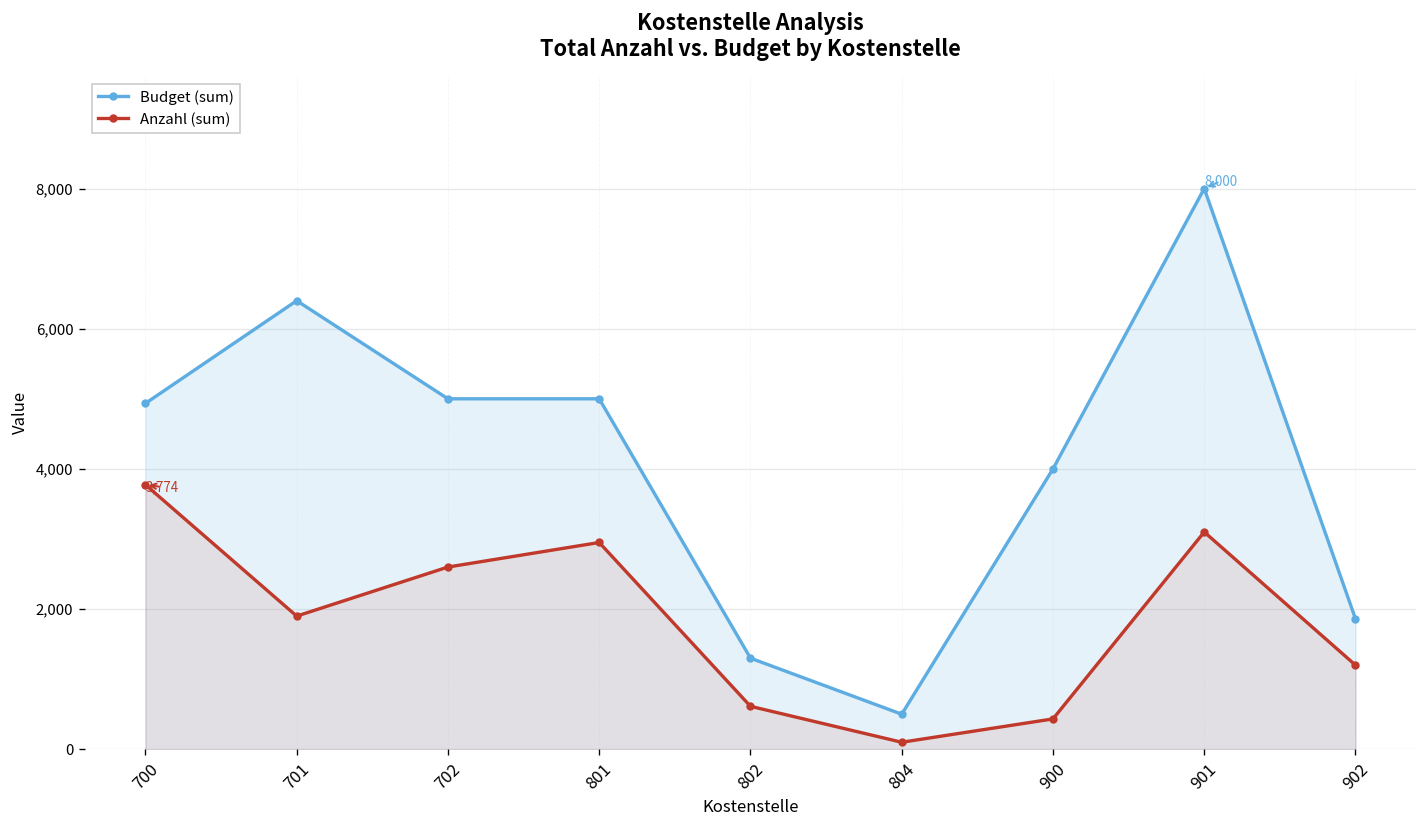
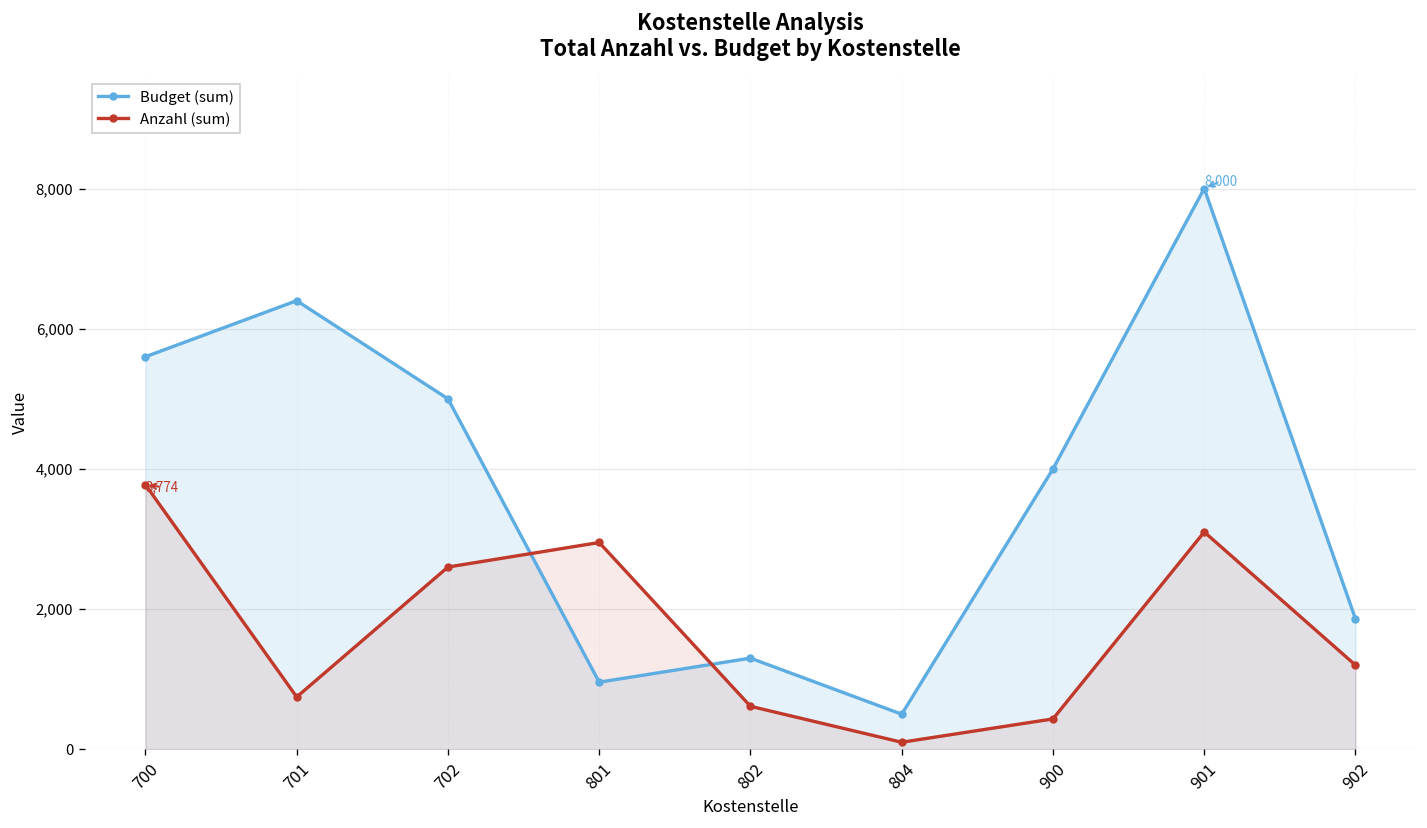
  {
    "Budget (sum)": {
-     "700": "4,900",
+     "700": "5,600",
      "701": "6,400",
      "702": "5,000",
-     "801": "5,000",
+     "801": "1,000",
      "802": "1,300",
      "804": "500",
      "900": "4,000",
      "902": "1,900"
    },
    "Anzahl (sum)": {
-     "701": "1,900",
+     "701": "700",
      "702": "2,600",
      "801": "3,000",
      "802": "600",
      "804": "100",
      "900": "400",
      "901": "3,100",
      "902": "1,200"
    }
  }
